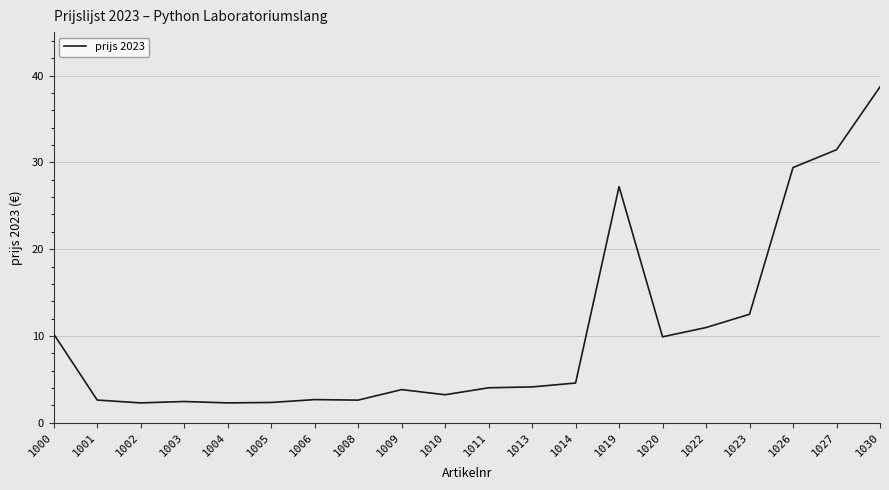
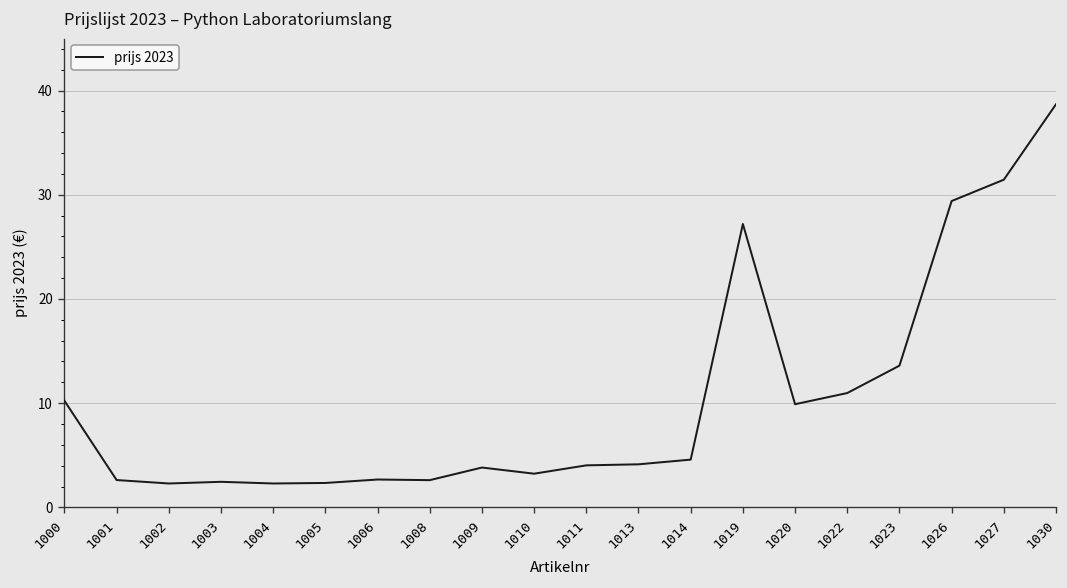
  {
    "1000": 10,
    "1001": 3,
    "1002": 2,
    "1003": 2,
    "1004": 2,
    "1005": 2,
    "1006": 3,
    "1008": 3,
    "1009": 4,
    "1010": 3,
    "1011": 4,
    "1013": 4,
    "1014": 5,
    "1019": 27,
    "1020": 10,
    "1022": 11,
-   "1023": 13,
+   "1023": 14,
    "1026": 29,
    "1027": 31,
    "1030": 39
  }
